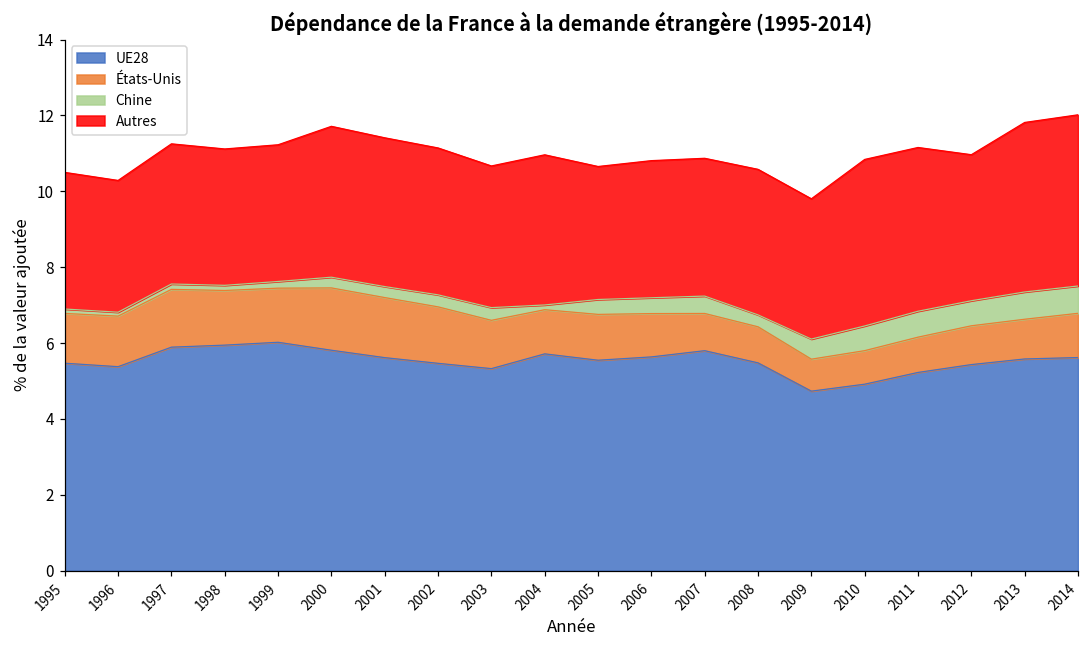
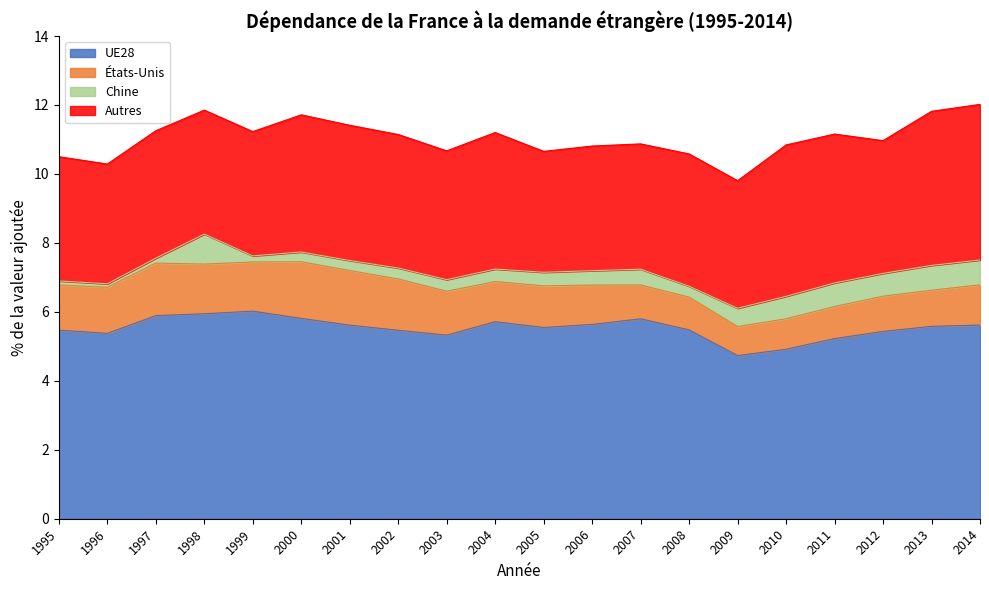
  {
    "UE28": {
      "1995": 5.5,
      "1996": 5.4,
      "1997": 5.9,
      "1998": 5.9,
      "1999": 6.0,
      "2000": 5.8,
      "2001": 5.6,
      "2002": 5.5,
      "2003": 5.3,
      "2004": 5.7,
      "2005": 5.5,
      "2006": 5.6,
      "2007": 5.8,
      "2008": 5.5,
      "2009": 4.7,
      "2010": 4.9,
      "2011": 5.2,
      "2012": 5.4,
      "2013": 5.6,
      "2014": 5.6
    },
    "États-Unis": {
      "1995": 1.3,
      "1996": 1.3,
      "1997": 1.5,
      "1998": 1.4,
      "1999": 1.4,
      "2000": 1.6,
      "2001": 1.6,
      "2002": 1.5,
      "2003": 1.3,
      "2004": 1.2,
      "2005": 1.2,
      "2006": 1.1,
      "2007": 1.0,
      "2008": 1.0,
      "2009": 0.8,
      "2010": 0.9,
      "2011": 0.9,
      "2012": 1.0,
      "2013": 1.0,
      "2014": 1.2
    },
    "Chine": {
      "1995": 0.1,
      "1996": 0.1,
      "1997": 0.1,
-     "1998": 0.1,
+     "1998": 0.9,
      "1999": 0.2,
      "2000": 0.3,
      "2001": 0.3,
      "2002": 0.3,
      "2003": 0.3,
-     "2004": 0.1,
+     "2004": 0.4,
      "2005": 0.4,
      "2006": 0.4,
      "2007": 0.5,
      "2008": 0.3,
      "2009": 0.5,
      "2010": 0.7,
      "2011": 0.7,
      "2012": 0.7,
      "2013": 0.7,
      "2014": 0.7
    },
    "Autres": {
      "1995": 3.6,
      "1996": 3.5,
      "1997": 3.7,
      "1998": 3.6,
      "1999": 3.6,
      "2000": 4.0,
      "2001": 3.9,
      "2002": 3.9,
      "2003": 3.7,
      "2004": 4.0,
      "2005": 3.5,
      "2006": 3.6,
      "2007": 3.6,
      "2008": 3.8,
      "2009": 3.7,
      "2010": 4.4,
      "2011": 4.3,
      "2012": 3.9,
      "2013": 4.5,
      "2014": 4.5
    }
  }
